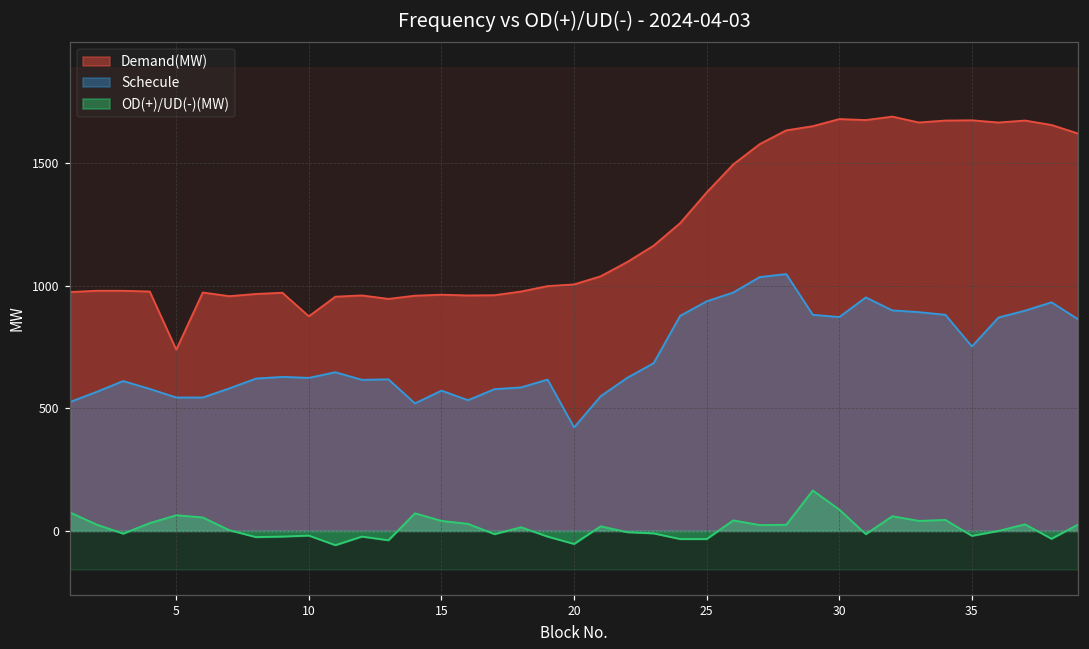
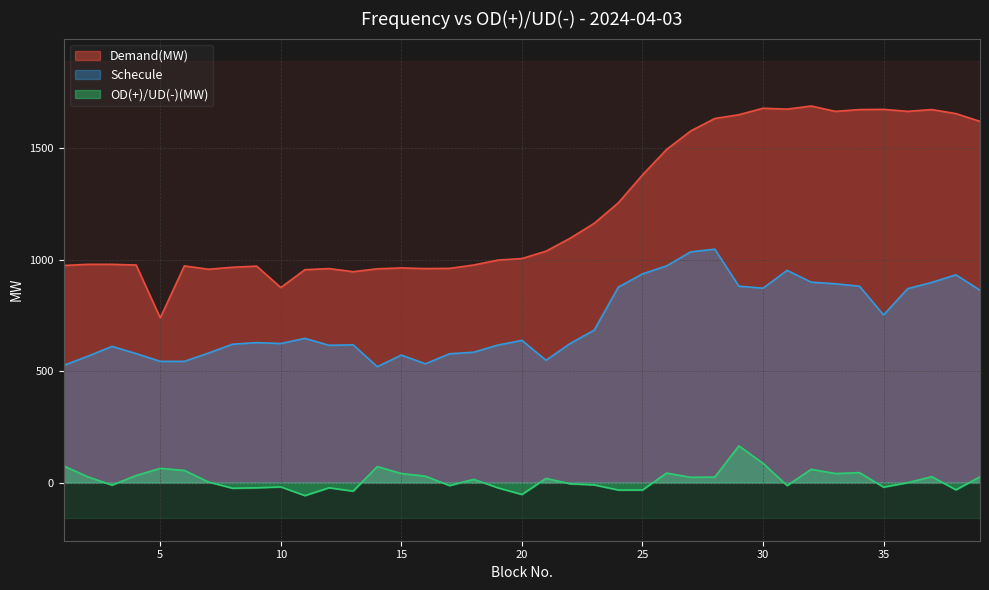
  {
    "Demand(MW)": {
      "5": 740,
      "10": 880,
      "15": 960,
      "20": 1010,
      "25": 1380,
      "30": 1680,
      "35": 1670
    },
    "Schecule": {
      "5": 540,
      "10": 620,
      "15": 570,
-     "20": 420,
+     "20": 640,
      "25": 940,
      "30": 870,
      "35": 750
    }
  }
